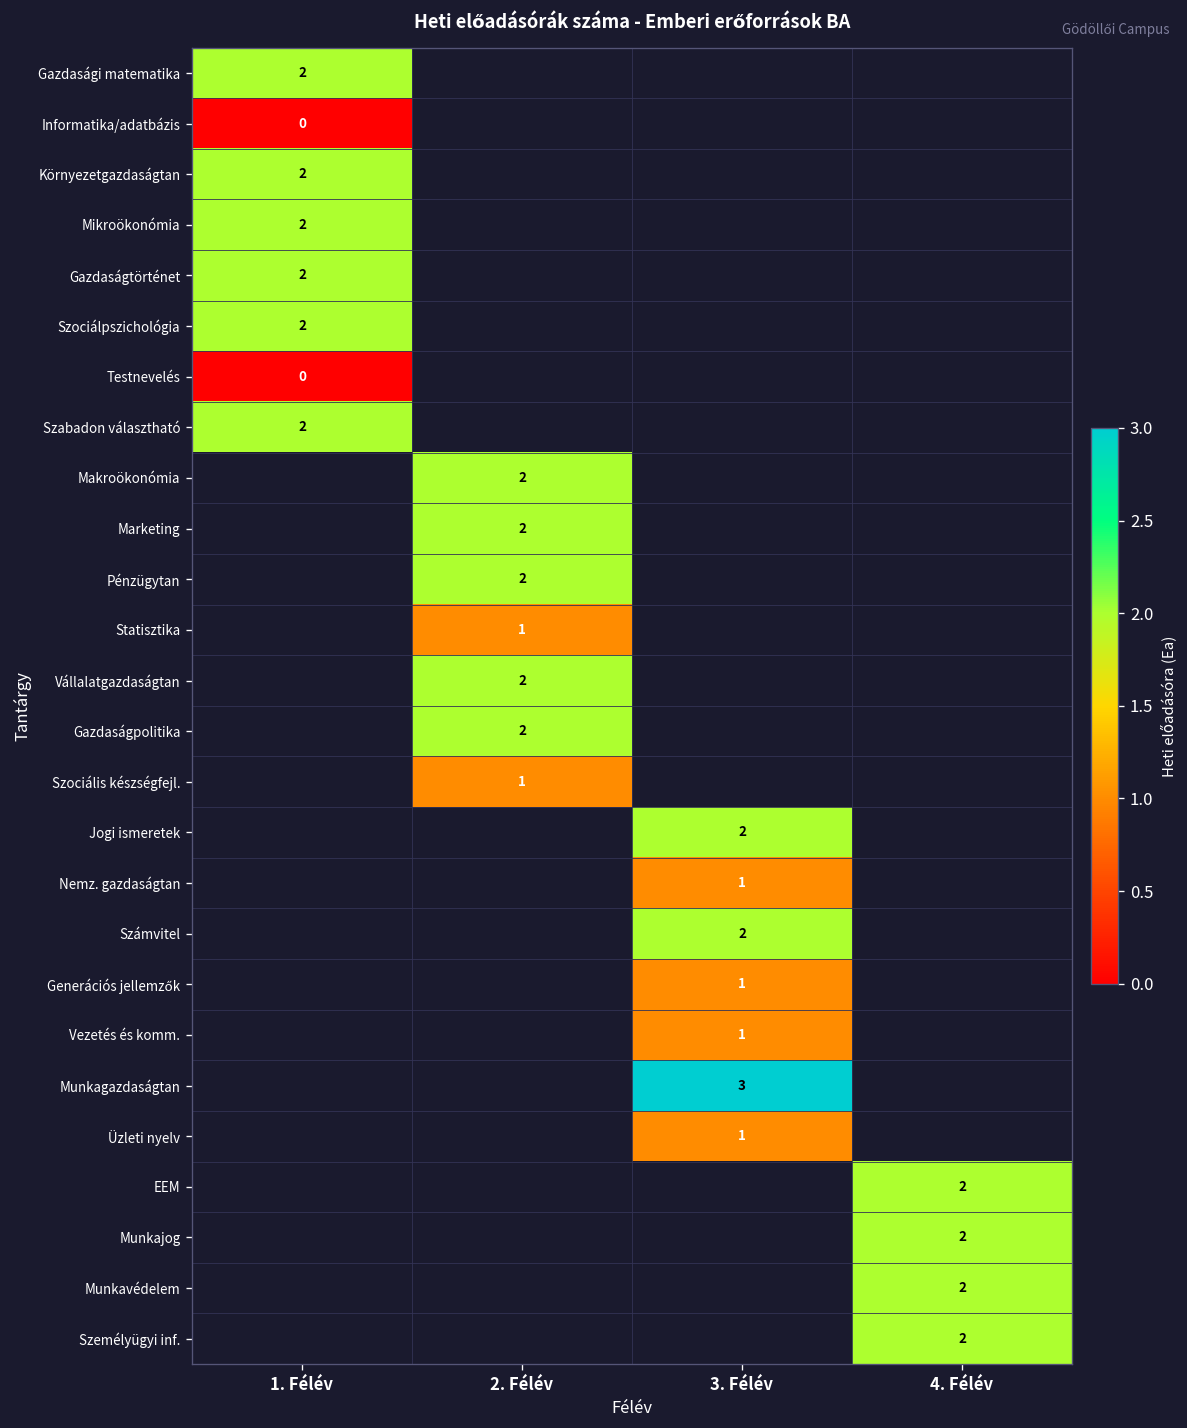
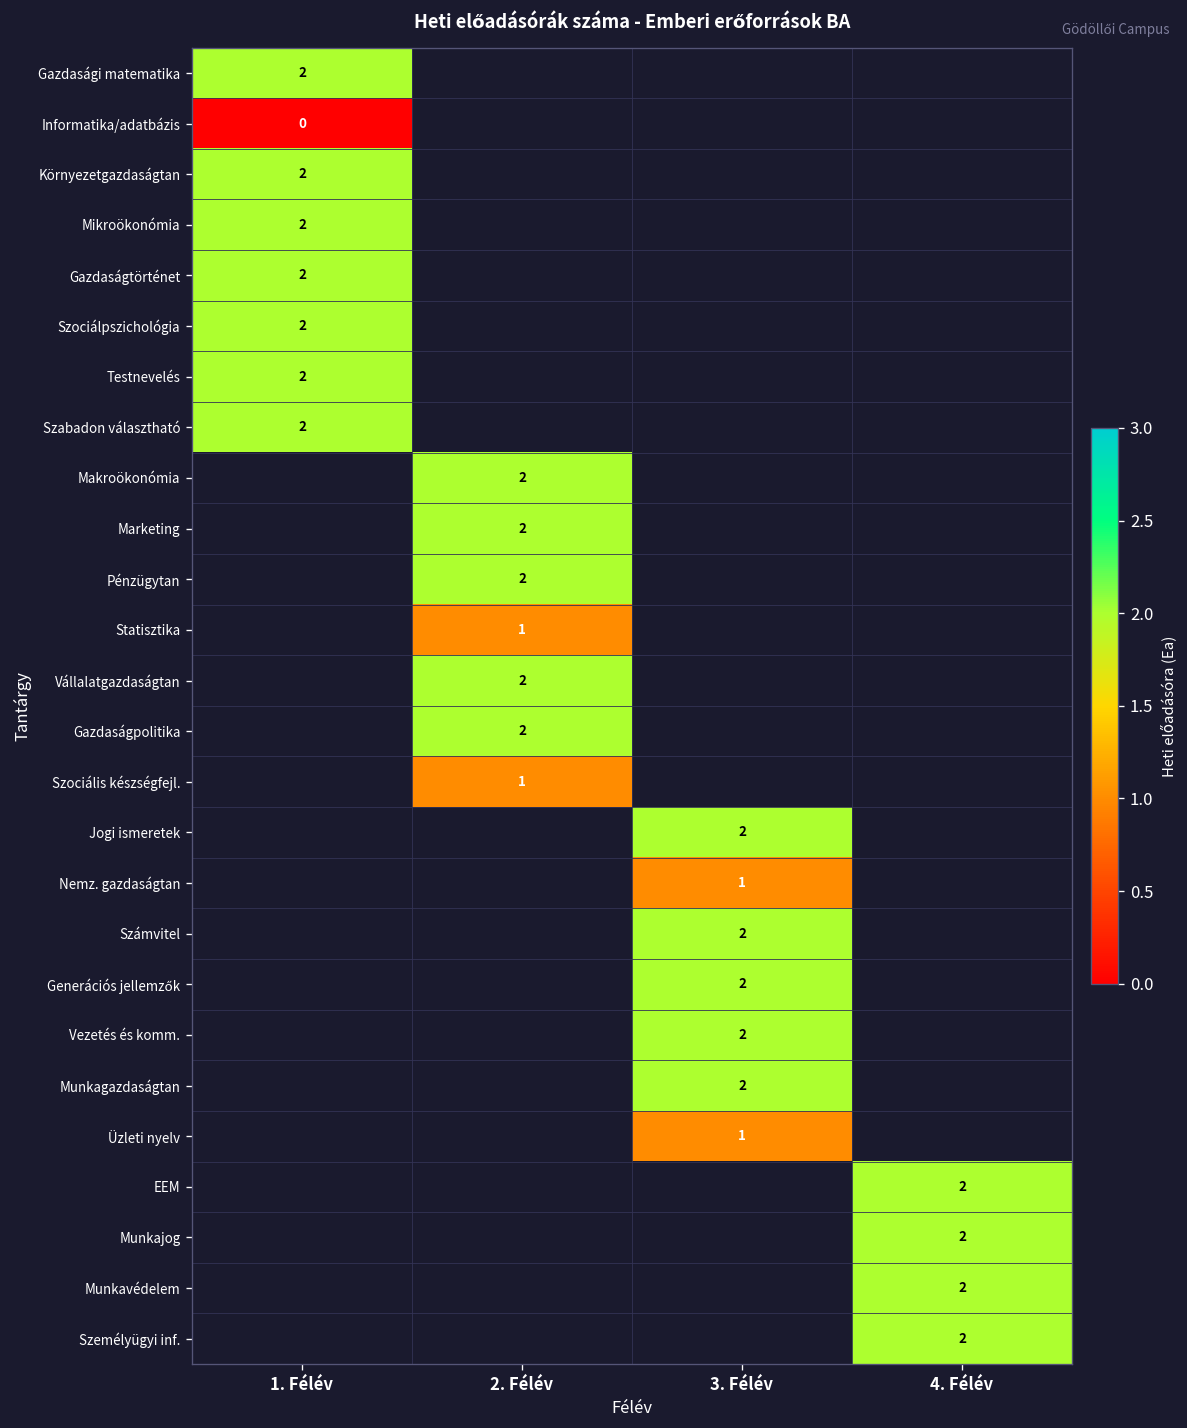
  {
    "Gazdasági matematika": {
      "1. Félév": 2
    },
    "Informatika/adatbázis": {
      "1. Félév": 0
    },
    "Környezetgazdaságtan": {
      "1. Félév": 2
    },
    "Mikroökonómia": {
      "1. Félév": 2
    },
    "Gazdaságtörténet": {
      "1. Félév": 2
    },
    "Szociálpszichológia": {
      "1. Félév": 2
    },
    "Testnevelés": {
-     "1. Félév": 0
+     "1. Félév": 2
    },
    "Szabadon választható": {
      "1. Félév": 2
    },
    "Makroökonómia": {
      "2. Félév": 2
    },
    "Marketing": {
      "2. Félév": 2
    },
    "Pénzügytan": {
      "2. Félév": 2
    },
    "Statisztika": {
      "2. Félév": 1
    },
    "Vállalatgazdaságtan": {
      "2. Félév": 2
    },
    "Gazdaságpolitika": {
      "2. Félév": 2
    },
    "Szociális készségfejl.": {
      "2. Félév": 1
    },
    "Jogi ismeretek": {
      "3. Félév": 2
    },
    "Nemz. gazdaságtan": {
      "3. Félév": 1
    },
    "Számvitel": {
      "3. Félév": 2
    },
    "Generációs jellemzők": {
-     "3. Félév": 1
+     "3. Félév": 2
    },
    "Vezetés és komm.": {
-     "3. Félév": 1
+     "3. Félév": 2
    },
    "Munkagazdaságtan": {
-     "3. Félév": 3
+     "3. Félév": 2
    },
    "Üzleti nyelv": {
      "3. Félév": 1
    },
    "EEM": {
      "4. Félév": 2
    },
    "Munkajog": {
      "4. Félév": 2
    },
    "Munkavédelem": {
      "4. Félév": 2
    },
    "Személyügyi inf.": {
      "4. Félév": 2
    }
  }
